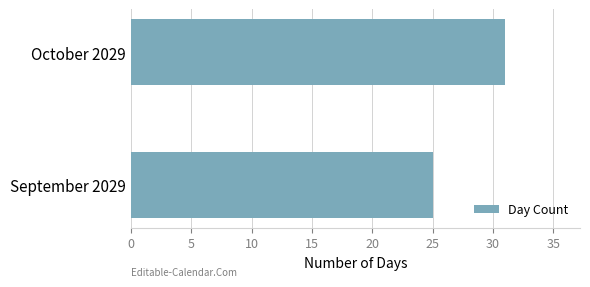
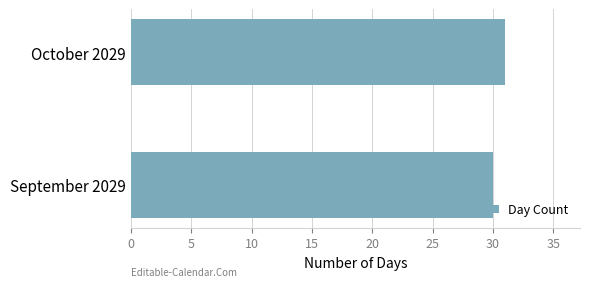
  {
    "October 2029": 31,
-   "September 2029": 25
+   "September 2029": 30
  }
